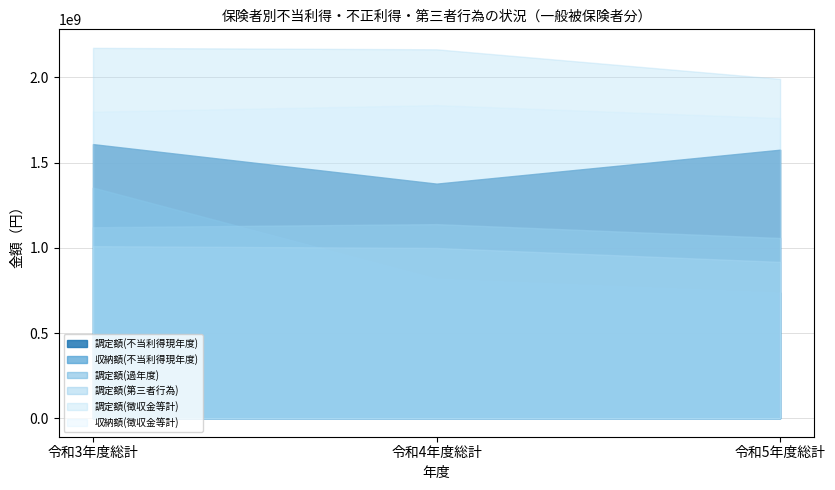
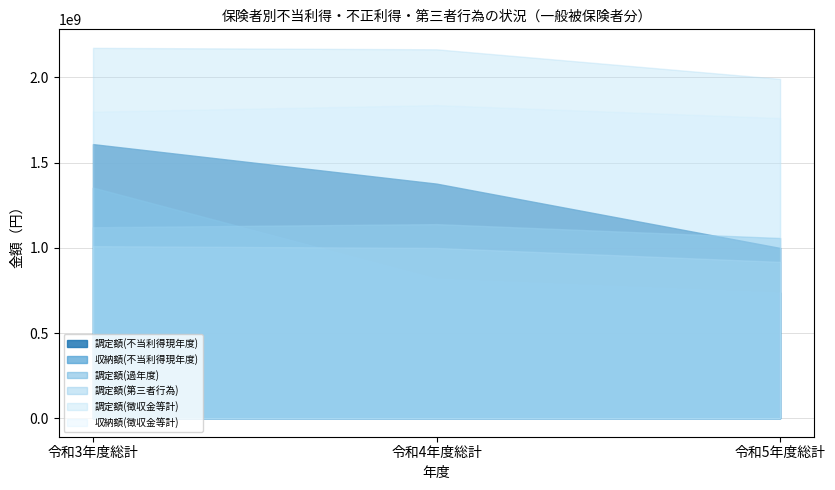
  {
    "調定額(不当利得現年度)": {
      "令和3年度総計": 1610000000,
      "令和4年度総計": 1380000000,
-     "令和5年度総計": 1580000000
+     "令和5年度総計": 1000000000
    }
  }
